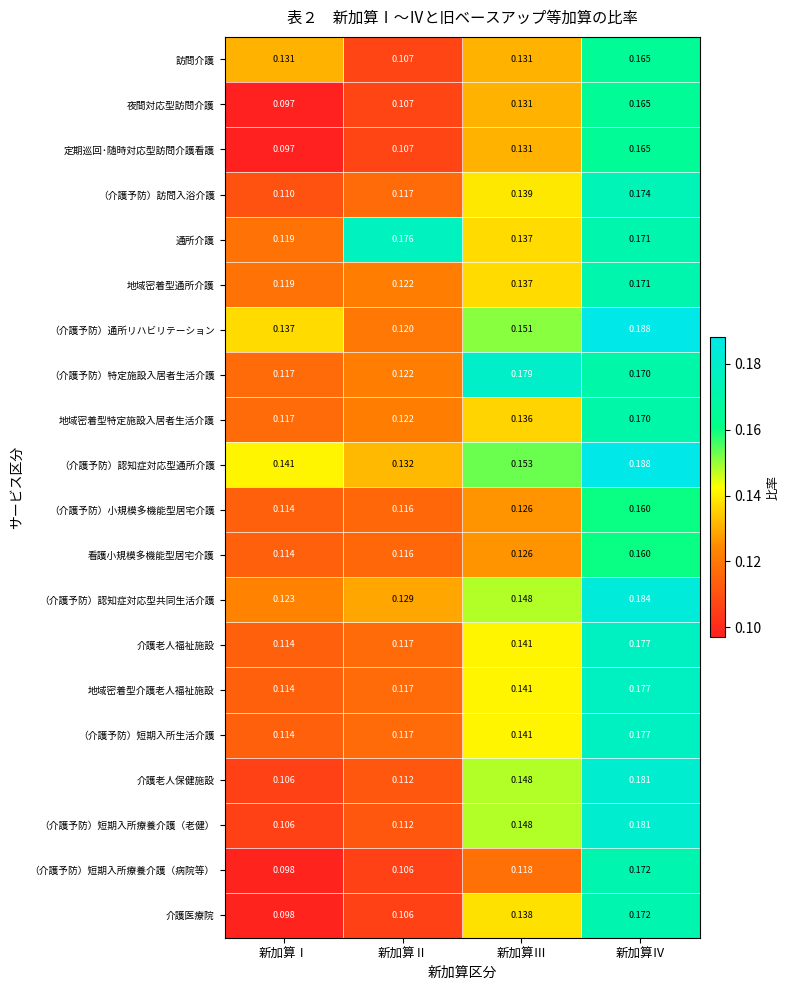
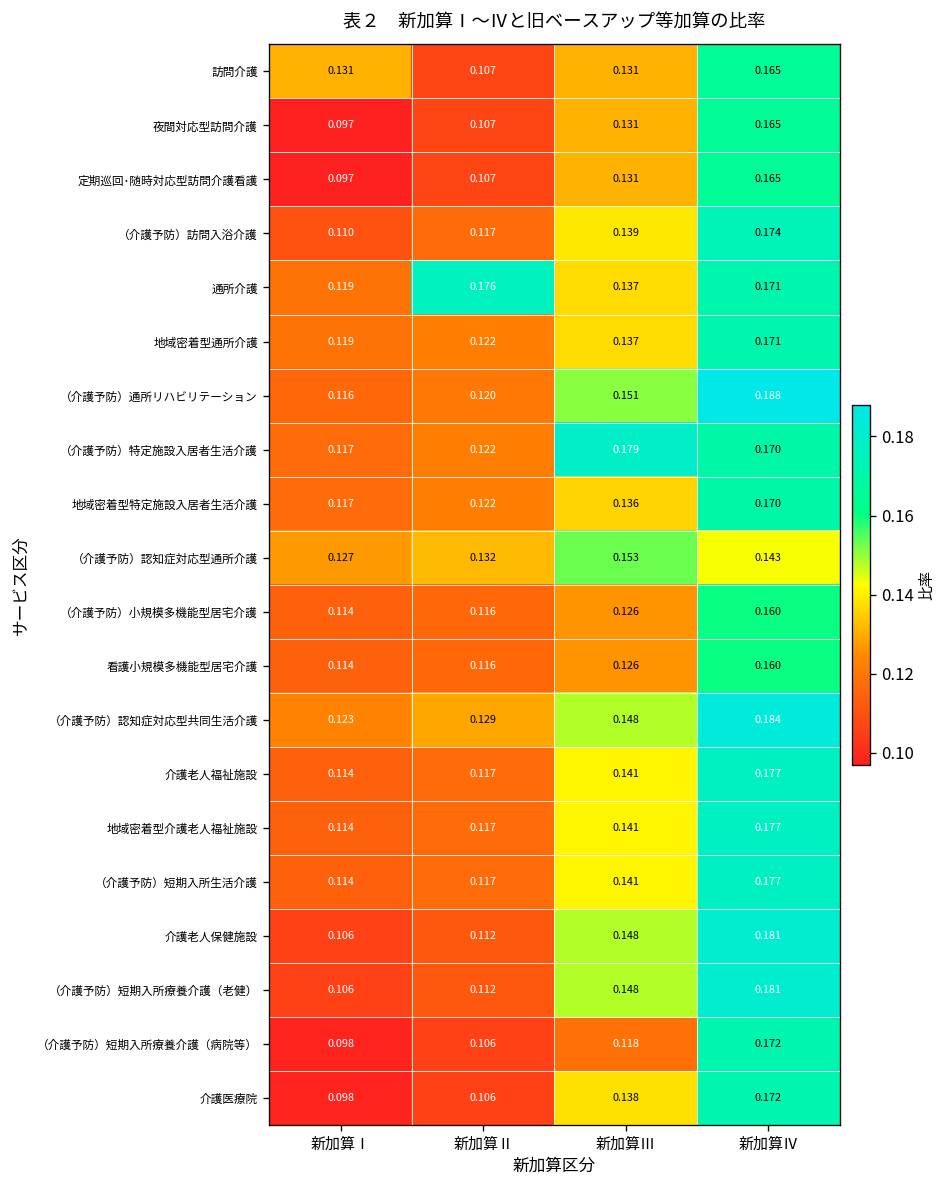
  {
    "訪問介護": {
      "新加算Ⅰ": 0.131,
      "新加算Ⅱ": 0.107,
      "新加算Ⅲ": 0.131,
      "新加算Ⅳ": 0.165
    },
    "夜間対応型訪問介護": {
      "新加算Ⅰ": 0.097,
      "新加算Ⅱ": 0.107,
      "新加算Ⅲ": 0.131,
      "新加算Ⅳ": 0.165
    },
    "定期巡回･随時対応型訪問介護看護": {
      "新加算Ⅰ": 0.097,
      "新加算Ⅱ": 0.107,
      "新加算Ⅲ": 0.131,
      "新加算Ⅳ": 0.165
    },
    "（介護予防）訪問入浴介護": {
      "新加算Ⅰ": 0.110,
      "新加算Ⅱ": 0.117,
      "新加算Ⅲ": 0.139,
      "新加算Ⅳ": 0.174
    },
    "通所介護": {
      "新加算Ⅰ": 0.119,
      "新加算Ⅱ": 0.176,
      "新加算Ⅲ": 0.137,
      "新加算Ⅳ": 0.171
    },
    "地域密着型通所介護": {
      "新加算Ⅰ": 0.119,
      "新加算Ⅱ": 0.122,
      "新加算Ⅲ": 0.137,
      "新加算Ⅳ": 0.171
    },
    "（介護予防）通所リハビリテーション": {
-     "新加算Ⅰ": 0.137,
+     "新加算Ⅰ": 0.116,
      "新加算Ⅱ": 0.120,
      "新加算Ⅲ": 0.151,
      "新加算Ⅳ": 0.188
    },
    "（介護予防）特定施設入居者生活介護": {
      "新加算Ⅰ": 0.117,
      "新加算Ⅱ": 0.122,
      "新加算Ⅲ": 0.179,
      "新加算Ⅳ": 0.170
    },
    "地域密着型特定施設入居者生活介護": {
      "新加算Ⅰ": 0.117,
      "新加算Ⅱ": 0.122,
      "新加算Ⅲ": 0.136,
      "新加算Ⅳ": 0.170
    },
    "（介護予防）認知症対応型通所介護": {
-     "新加算Ⅰ": 0.141,
+     "新加算Ⅰ": 0.127,
      "新加算Ⅱ": 0.132,
      "新加算Ⅲ": 0.153,
-     "新加算Ⅳ": 0.188
+     "新加算Ⅳ": 0.143
    },
    "（介護予防）小規模多機能型居宅介護": {
      "新加算Ⅰ": 0.114,
      "新加算Ⅱ": 0.116,
      "新加算Ⅲ": 0.126,
      "新加算Ⅳ": 0.160
    },
    "看護小規模多機能型居宅介護": {
      "新加算Ⅰ": 0.114,
      "新加算Ⅱ": 0.116,
      "新加算Ⅲ": 0.126,
      "新加算Ⅳ": 0.160
    },
    "（介護予防）認知症対応型共同生活介護": {
      "新加算Ⅰ": 0.123,
      "新加算Ⅱ": 0.129,
      "新加算Ⅲ": 0.148,
      "新加算Ⅳ": 0.184
    },
    "介護老人福祉施設": {
      "新加算Ⅰ": 0.114,
      "新加算Ⅱ": 0.117,
      "新加算Ⅲ": 0.141,
      "新加算Ⅳ": 0.177
    },
    "地域密着型介護老人福祉施設": {
      "新加算Ⅰ": 0.114,
      "新加算Ⅱ": 0.117,
      "新加算Ⅲ": 0.141,
      "新加算Ⅳ": 0.177
    },
    "（介護予防）短期入所生活介護": {
      "新加算Ⅰ": 0.114,
      "新加算Ⅱ": 0.117,
      "新加算Ⅲ": 0.141,
      "新加算Ⅳ": 0.177
    },
    "介護老人保健施設": {
      "新加算Ⅰ": 0.106,
      "新加算Ⅱ": 0.112,
      "新加算Ⅲ": 0.148,
      "新加算Ⅳ": 0.181
    },
    "（介護予防）短期入所療養介護（老健）": {
      "新加算Ⅰ": 0.106,
      "新加算Ⅱ": 0.112,
      "新加算Ⅲ": 0.148,
      "新加算Ⅳ": 0.181
    },
    "（介護予防）短期入所療養介護（病院等）": {
      "新加算Ⅰ": 0.098,
      "新加算Ⅱ": 0.106,
      "新加算Ⅲ": 0.118,
      "新加算Ⅳ": 0.172
    },
    "介護医療院": {
      "新加算Ⅰ": 0.098,
      "新加算Ⅱ": 0.106,
      "新加算Ⅲ": 0.138,
      "新加算Ⅳ": 0.172
    }
  }
